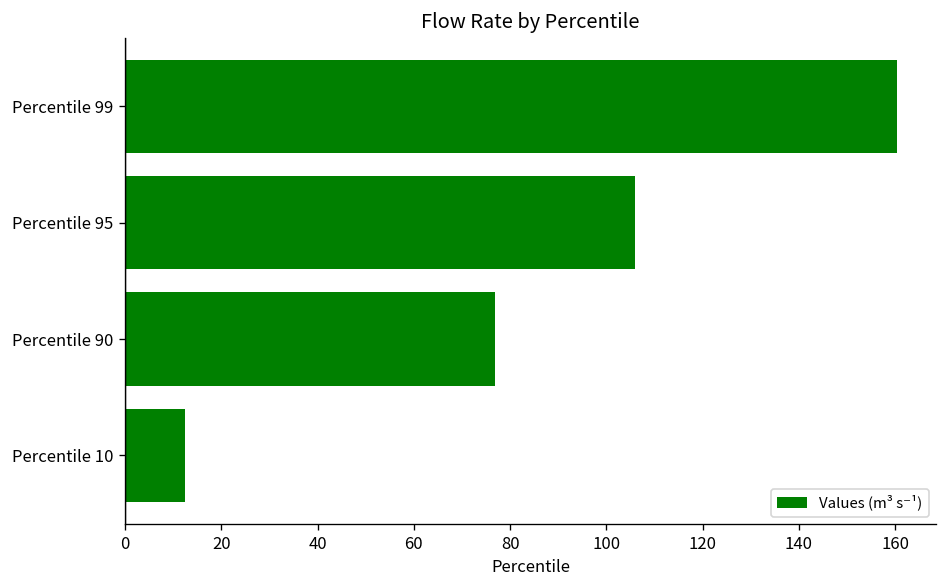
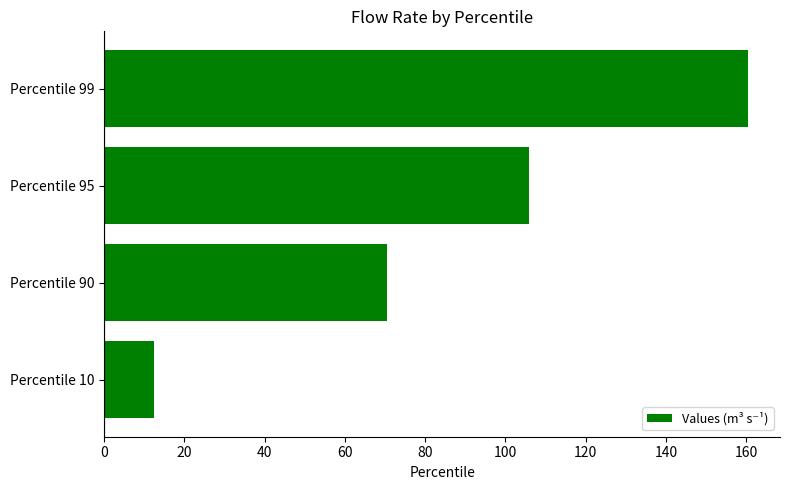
  {
    "Percentile 99": 160,
    "Percentile 95": 106,
-   "Percentile 90": 77,
+   "Percentile 90": 71,
    "Percentile 10": 12
  }
